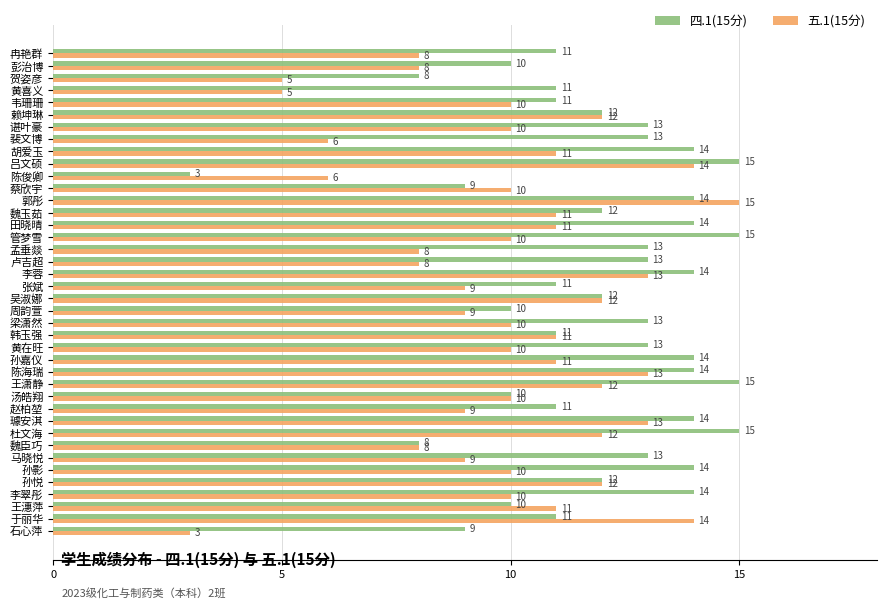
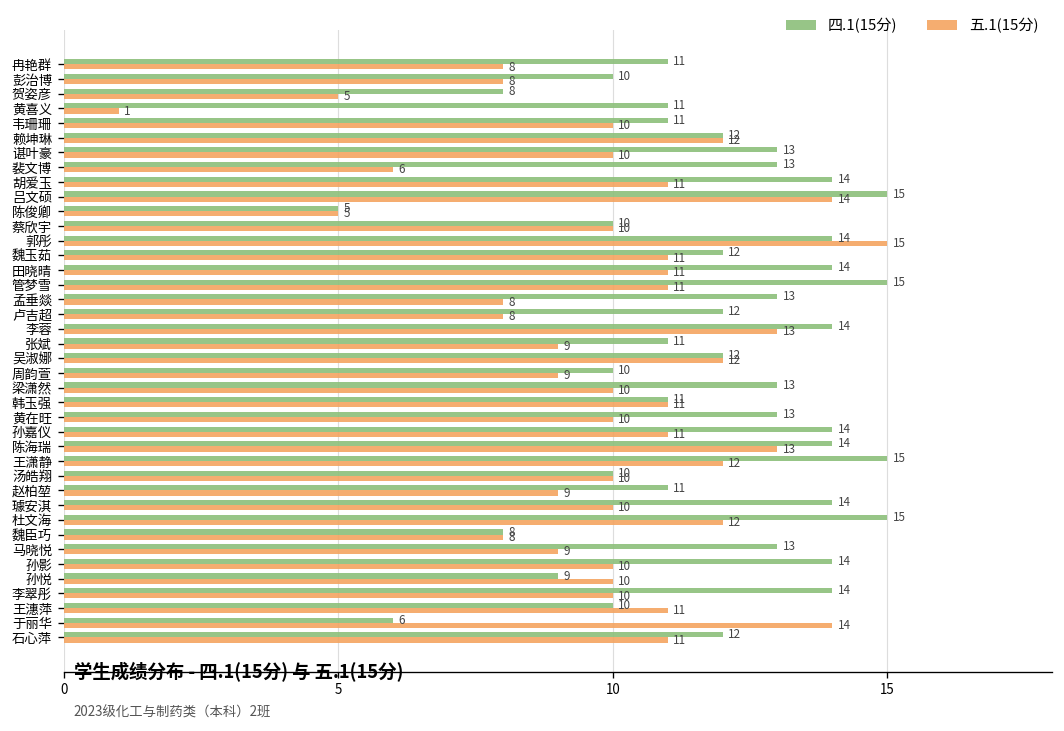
  {
    "四.1(15分)": {
      "冉艳群": 11,
      "彭治博": 10,
      "黄喜义": 11,
      "韦珊珊": 11,
      "谌叶豪": 13,
      "裴文博": 13,
      "胡爱玉": 14,
      "吕文硕": 15,
-     "陈俊卿": 3,
-     "蔡欣宇": 9,
+     "陈俊卿": 5,
+     "蔡欣宇": 10,
      "郭彤": 14,
      "魏玉茹": 12,
      "田晓晴": 14,
      "管梦雪": 15,
      "孟垂燚": 13,
-     "卢吉超": 13,
+     "卢吉超": 12,
      "李蓉": 14,
      "张斌": 11,
      "周韵萱": 10,
      "梁潇然": 13,
      "黄在旺": 13,
      "孙嘉仪": 14,
      "陈海瑞": 14,
      "王潇静": 15,
      "赵柏堃": 11,
      "璩安淇": 14,
      "杜文海": 15,
      "马晓悦": 13,
      "孙影": 14,
-     "孙悦": 12,
+     "孙悦": 9,
      "李翠彤": 14,
-     "于丽华": 11,
-     "石心萍": 9
+     "于丽华": 6,
+     "石心萍": 12
    },
    "五.1(15分)": {
      "冉艳群": 8,
      "贺姿彦": 5,
-     "黄喜义": 5,
+     "黄喜义": 1,
      "韦珊珊": 10,
      "谌叶豪": 10,
      "裴文博": 6,
      "胡爱玉": 11,
      "吕文硕": 14,
-     "陈俊卿": 6,
+     "陈俊卿": 5,
      "郭彤": 15,
      "魏玉茹": 11,
      "田晓晴": 11,
-     "管梦雪": 10,
+     "管梦雪": 11,
      "孟垂燚": 8,
      "卢吉超": 8,
      "李蓉": 13,
      "张斌": 9,
      "周韵萱": 9,
      "梁潇然": 10,
      "黄在旺": 10,
      "孙嘉仪": 11,
      "陈海瑞": 13,
      "王潇静": 12,
      "赵柏堃": 9,
-     "璩安淇": 13,
+     "璩安淇": 10,
      "杜文海": 12,
      "马晓悦": 9,
      "孙影": 10,
-     "孙悦": 12,
+     "孙悦": 10,
      "王潓萍": 11,
      "于丽华": 14,
-     "石心萍": 3
+     "石心萍": 11
    }
  }
